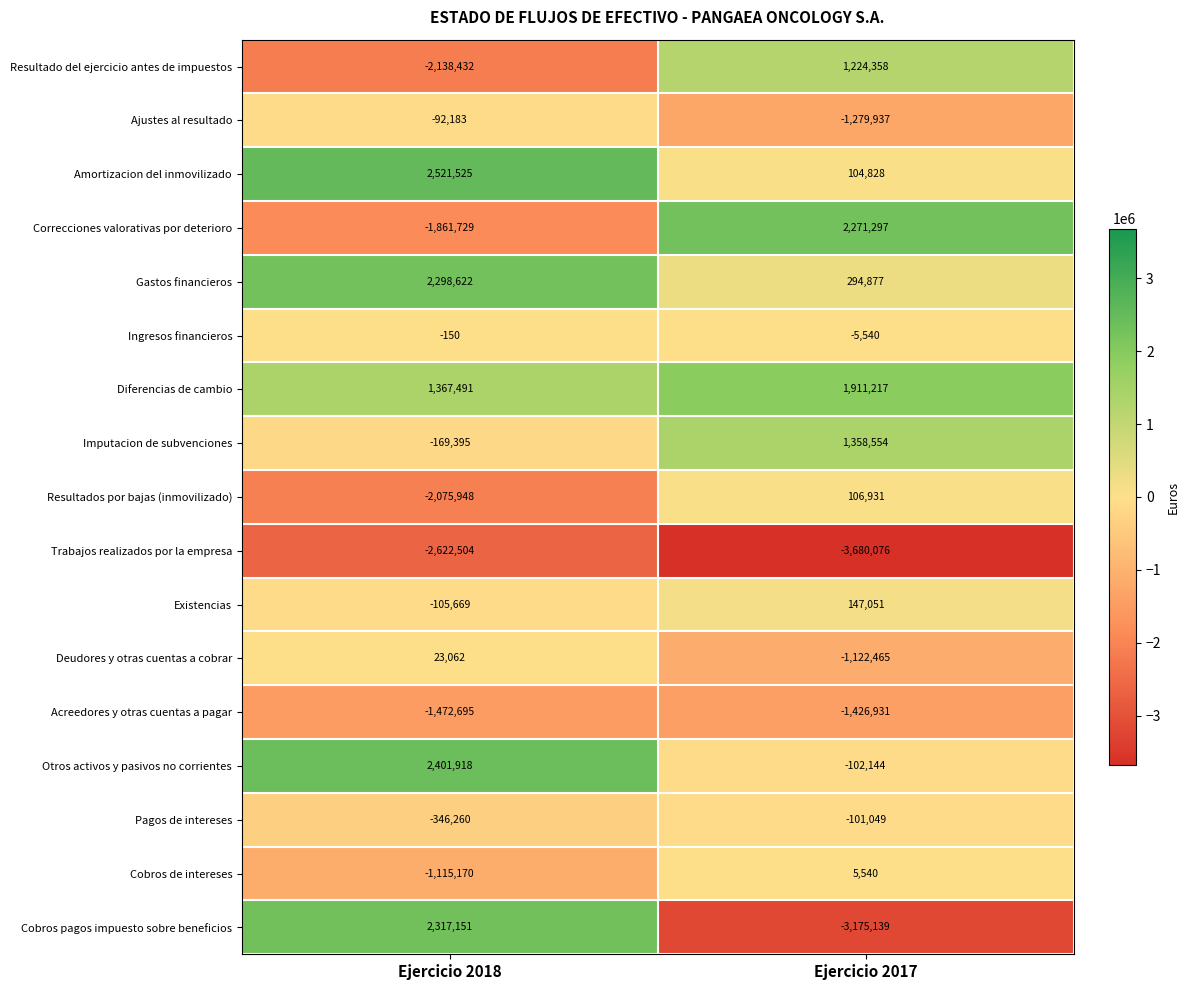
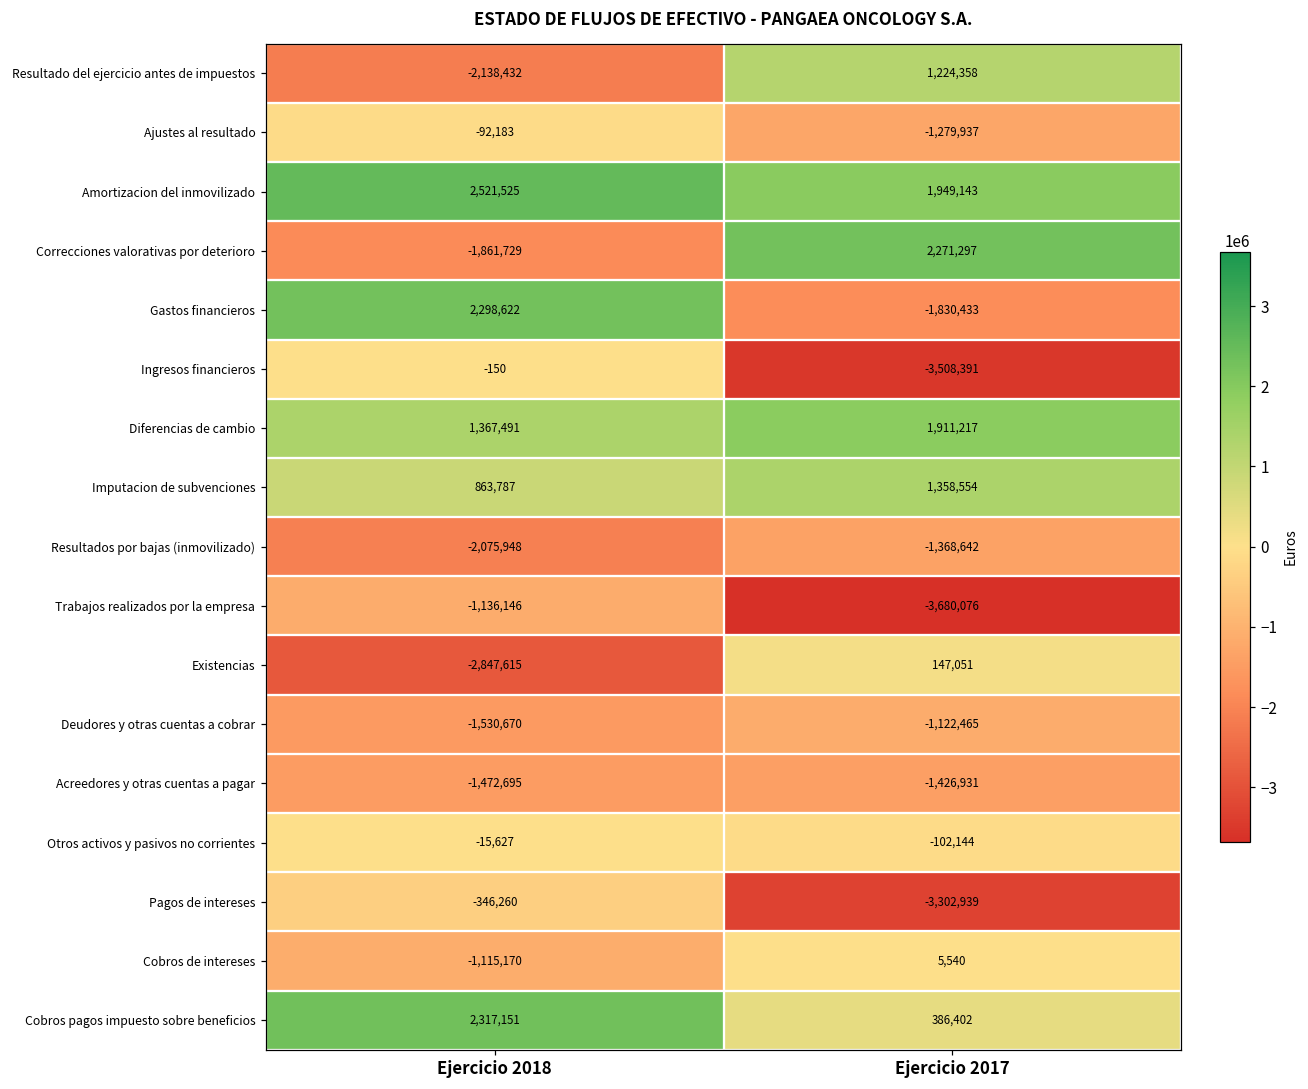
  {
    "Resultado del ejercicio antes de impuestos": {
      "Ejercicio 2018": "-2,138,432",
      "Ejercicio 2017": "1,224,358"
    },
    "Ajustes al resultado": {
      "Ejercicio 2018": "-92,183",
      "Ejercicio 2017": "-1,279,937"
    },
    "Amortizacion del inmovilizado": {
      "Ejercicio 2018": "2,521,525",
-     "Ejercicio 2017": "104,828"
+     "Ejercicio 2017": "1,949,143"
    },
    "Correcciones valorativas por deterioro": {
      "Ejercicio 2018": "-1,861,729",
      "Ejercicio 2017": "2,271,297"
    },
    "Gastos financieros": {
      "Ejercicio 2018": "2,298,622",
-     "Ejercicio 2017": "294,877"
+     "Ejercicio 2017": "-1,830,433"
    },
    "Ingresos financieros": {
      "Ejercicio 2018": "-150",
-     "Ejercicio 2017": "-5,540"
+     "Ejercicio 2017": "-3,508,391"
    },
    "Diferencias de cambio": {
      "Ejercicio 2018": "1,367,491",
      "Ejercicio 2017": "1,911,217"
    },
    "Imputacion de subvenciones": {
-     "Ejercicio 2018": "-169,395",
+     "Ejercicio 2018": "863,787",
      "Ejercicio 2017": "1,358,554"
    },
    "Resultados por bajas (inmovilizado)": {
      "Ejercicio 2018": "-2,075,948",
-     "Ejercicio 2017": "106,931"
+     "Ejercicio 2017": "-1,368,642"
    },
    "Trabajos realizados por la empresa": {
-     "Ejercicio 2018": "-2,622,504",
+     "Ejercicio 2018": "-1,136,146",
      "Ejercicio 2017": "-3,680,076"
    },
    "Existencias": {
-     "Ejercicio 2018": "-105,669",
+     "Ejercicio 2018": "-2,847,615",
      "Ejercicio 2017": "147,051"
    },
    "Deudores y otras cuentas a cobrar": {
-     "Ejercicio 2018": "23,062",
+     "Ejercicio 2018": "-1,530,670",
      "Ejercicio 2017": "-1,122,465"
    },
    "Acreedores y otras cuentas a pagar": {
      "Ejercicio 2018": "-1,472,695",
      "Ejercicio 2017": "-1,426,931"
    },
    "Otros activos y pasivos no corrientes": {
-     "Ejercicio 2018": "2,401,918",
+     "Ejercicio 2018": "-15,627",
      "Ejercicio 2017": "-102,144"
    },
    "Pagos de intereses": {
      "Ejercicio 2018": "-346,260",
-     "Ejercicio 2017": "-101,049"
+     "Ejercicio 2017": "-3,302,939"
    },
    "Cobros de intereses": {
      "Ejercicio 2018": "-1,115,170",
      "Ejercicio 2017": "5,540"
    },
    "Cobros pagos impuesto sobre beneficios": {
      "Ejercicio 2018": "2,317,151",
-     "Ejercicio 2017": "-3,175,139"
+     "Ejercicio 2017": "386,402"
    }
  }
